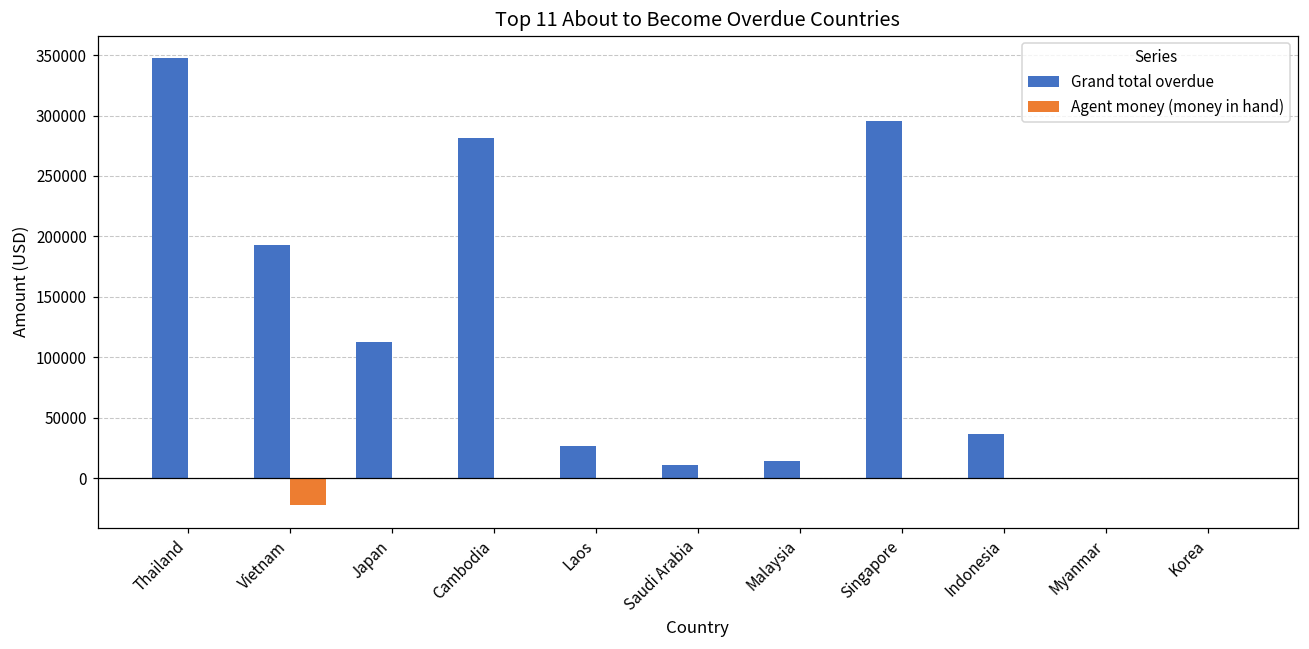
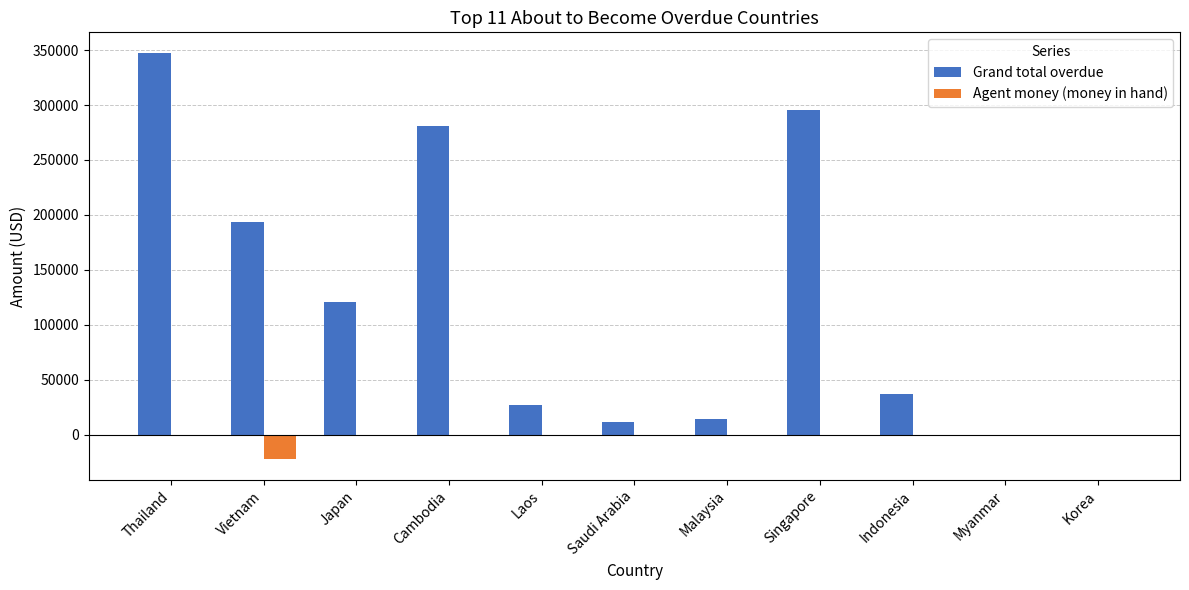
  {
    "Grand total overdue": {
      "Thailand": 348000,
      "Vietnam": 193000,
-     "Japan": 112000,
+     "Japan": 121000,
      "Cambodia": 281000,
      "Laos": 27000,
      "Saudi Arabia": 11000,
      "Malaysia": 14000,
      "Singapore": 295000,
      "Indonesia": 37000,
      "Myanmar": 0,
      "Korea": 0
    },
    "Agent money (money in hand)": {
      "Thailand": 0,
      "Vietnam": -23000,
      "Japan": 0,
      "Cambodia": 0,
      "Laos": 0,
      "Saudi Arabia": 0,
      "Malaysia": 0,
      "Singapore": 0,
      "Indonesia": 0,
      "Myanmar": 0,
      "Korea": 0
    }
  }
